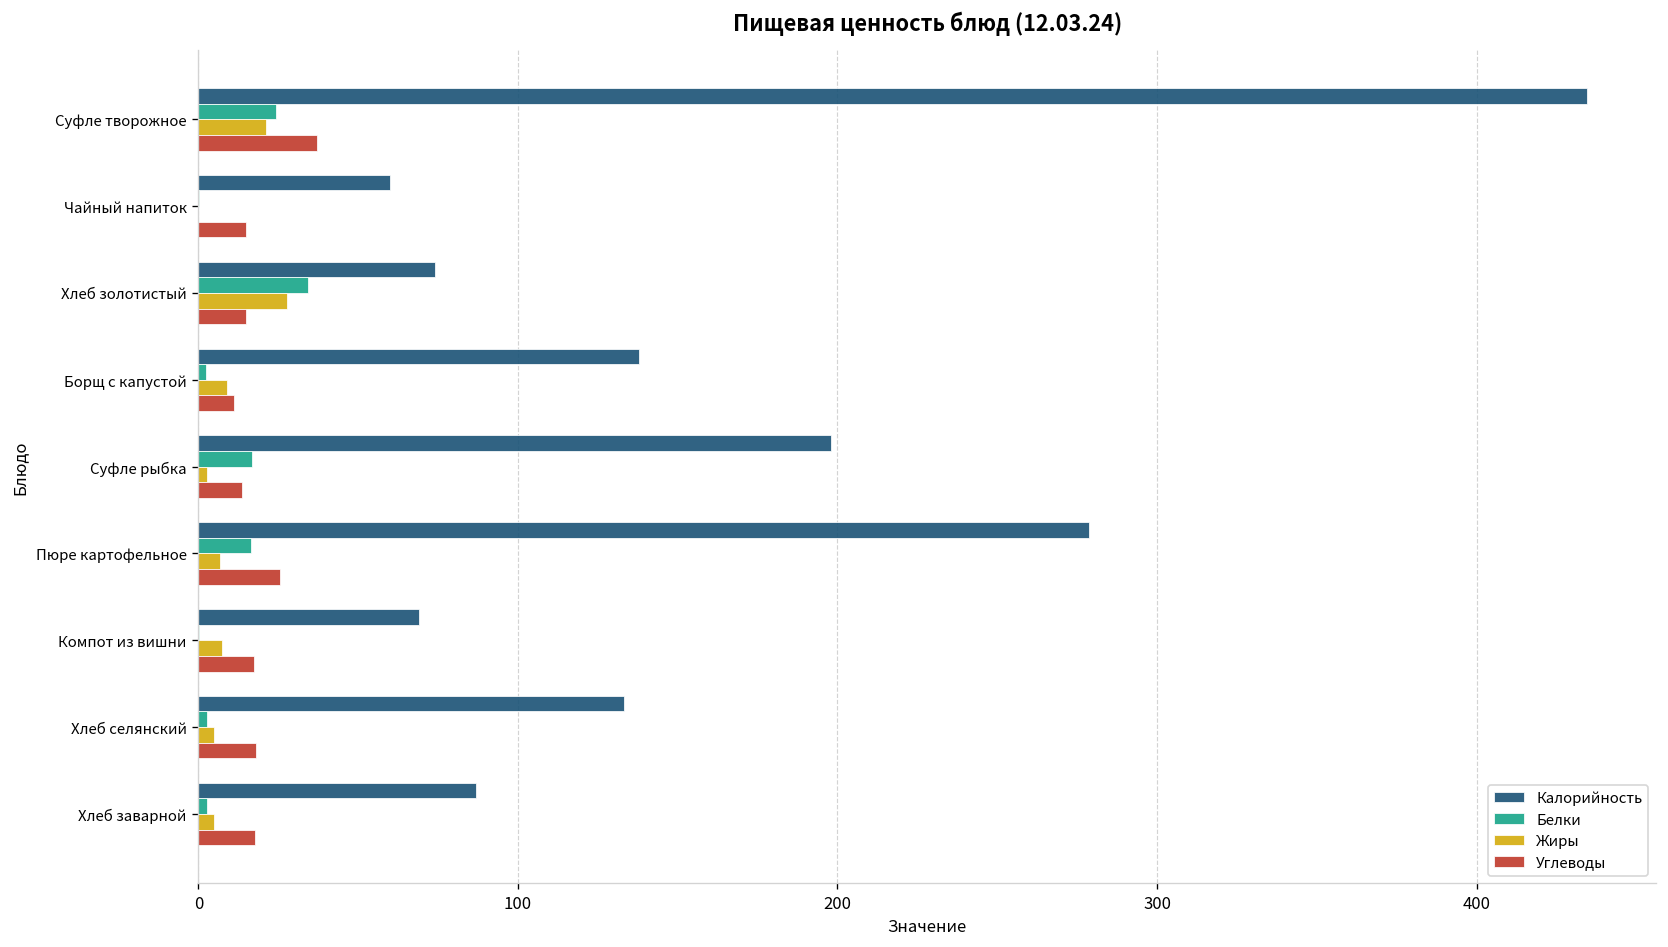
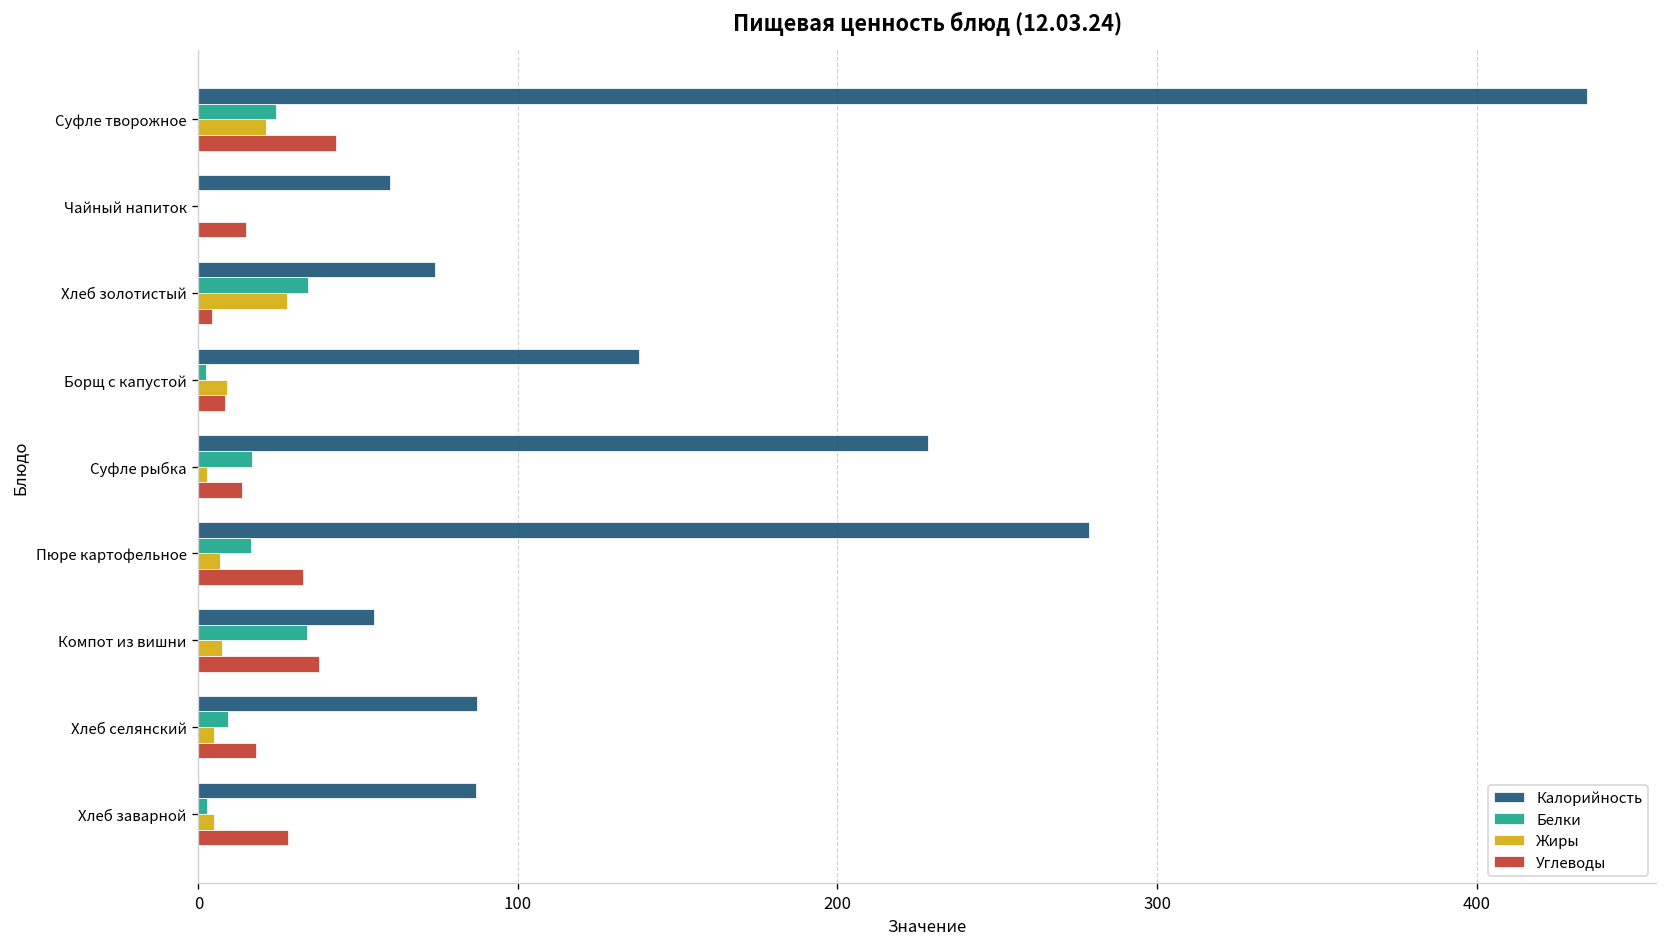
  {
    "Калорийность": {
      "Суфле творожное": 434,
      "Чайный напиток": 60,
      "Хлеб золотистый": 74,
      "Борщ с капустой": 138,
-     "Суфле рыбка": 198,
+     "Суфле рыбка": 228,
      "Пюре картофельное": 279,
-     "Компот из вишни": 69,
-     "Хлеб селянский": 133,
+     "Компот из вишни": 55,
+     "Хлеб селянский": 87,
      "Хлеб заварной": 87
    },
    "Белки": {
      "Суфле творожное": 24,
      "Хлеб золотистый": 34,
      "Борщ с капустой": 2,
      "Суфле рыбка": 17,
      "Пюре картофельное": 16,
-     "Компот из вишни": 0,
-     "Хлеб селянский": 3,
+     "Компот из вишни": 34,
+     "Хлеб селянский": 9,
      "Хлеб заварной": 3
    },
    "Жиры": {
      "Суфле творожное": 21,
      "Хлеб золотистый": 28,
      "Борщ с капустой": 9,
      "Суфле рыбка": 3,
      "Пюре картофельное": 7,
      "Компот из вишни": 7,
      "Хлеб селянский": 5,
      "Хлеб заварной": 5
    },
    "Углеводы": {
-     "Суфле творожное": 37,
+     "Суфле творожное": 43,
      "Чайный напиток": 15,
-     "Хлеб золотистый": 15,
-     "Борщ с капустой": 11,
+     "Хлеб золотистый": 4,
+     "Борщ с капустой": 8,
      "Суфле рыбка": 14,
-     "Пюре картофельное": 25,
-     "Компот из вишни": 17,
+     "Пюре картофельное": 33,
+     "Компот из вишни": 38,
      "Хлеб селянский": 18,
-     "Хлеб заварной": 18
+     "Хлеб заварной": 28
    }
  }
